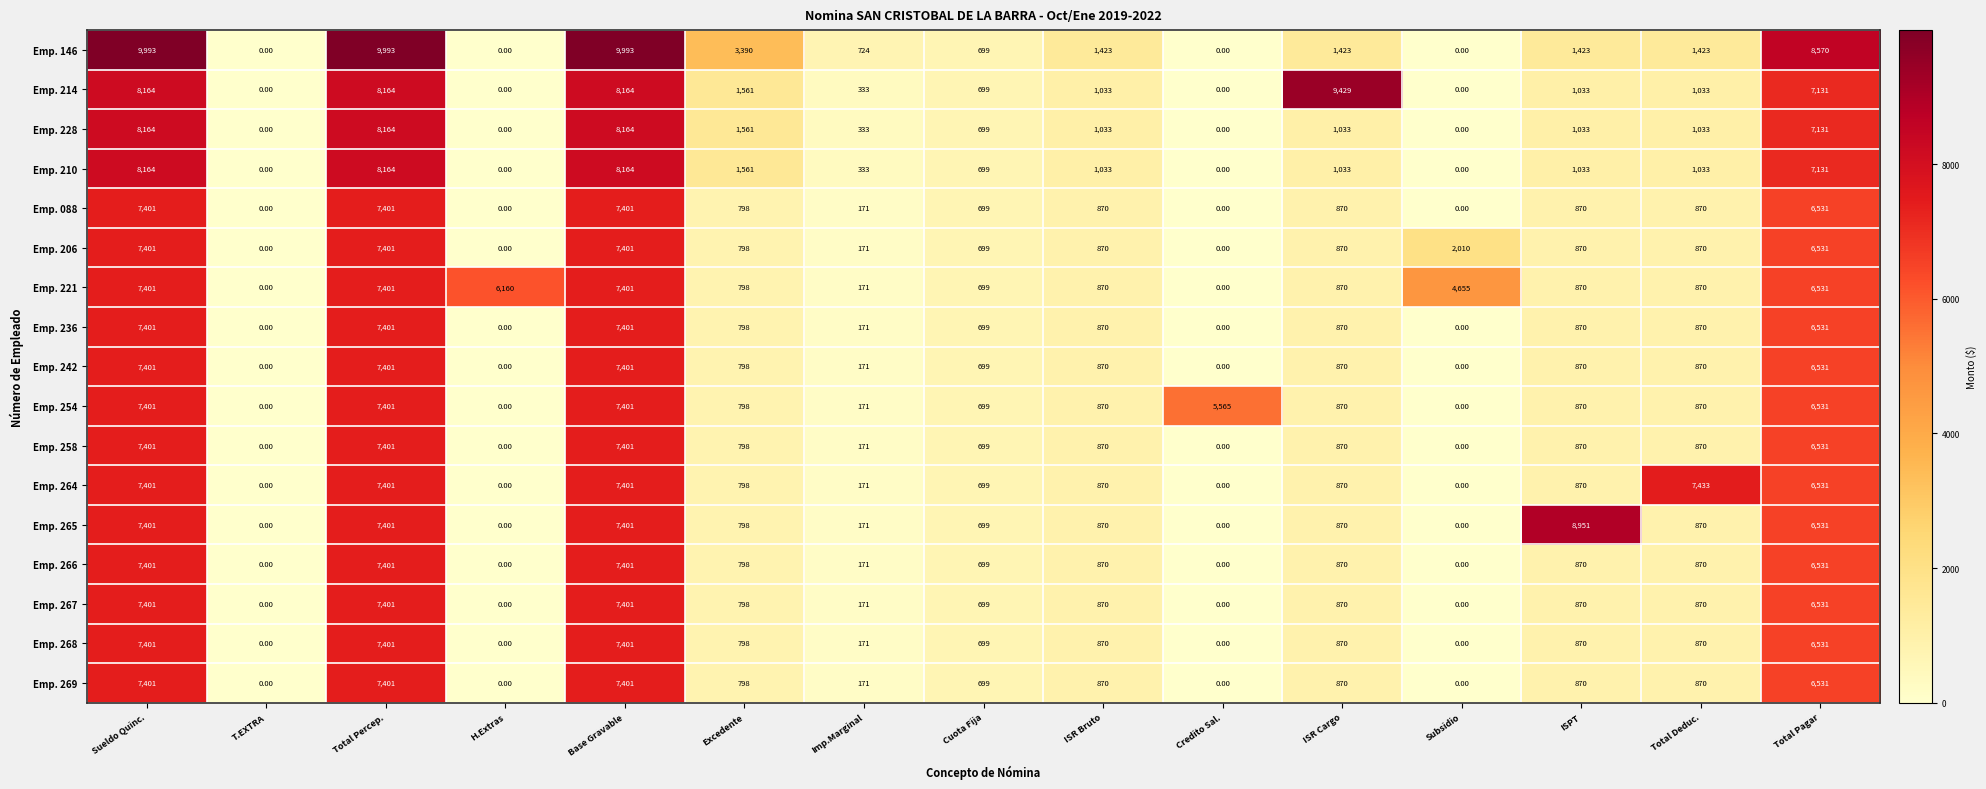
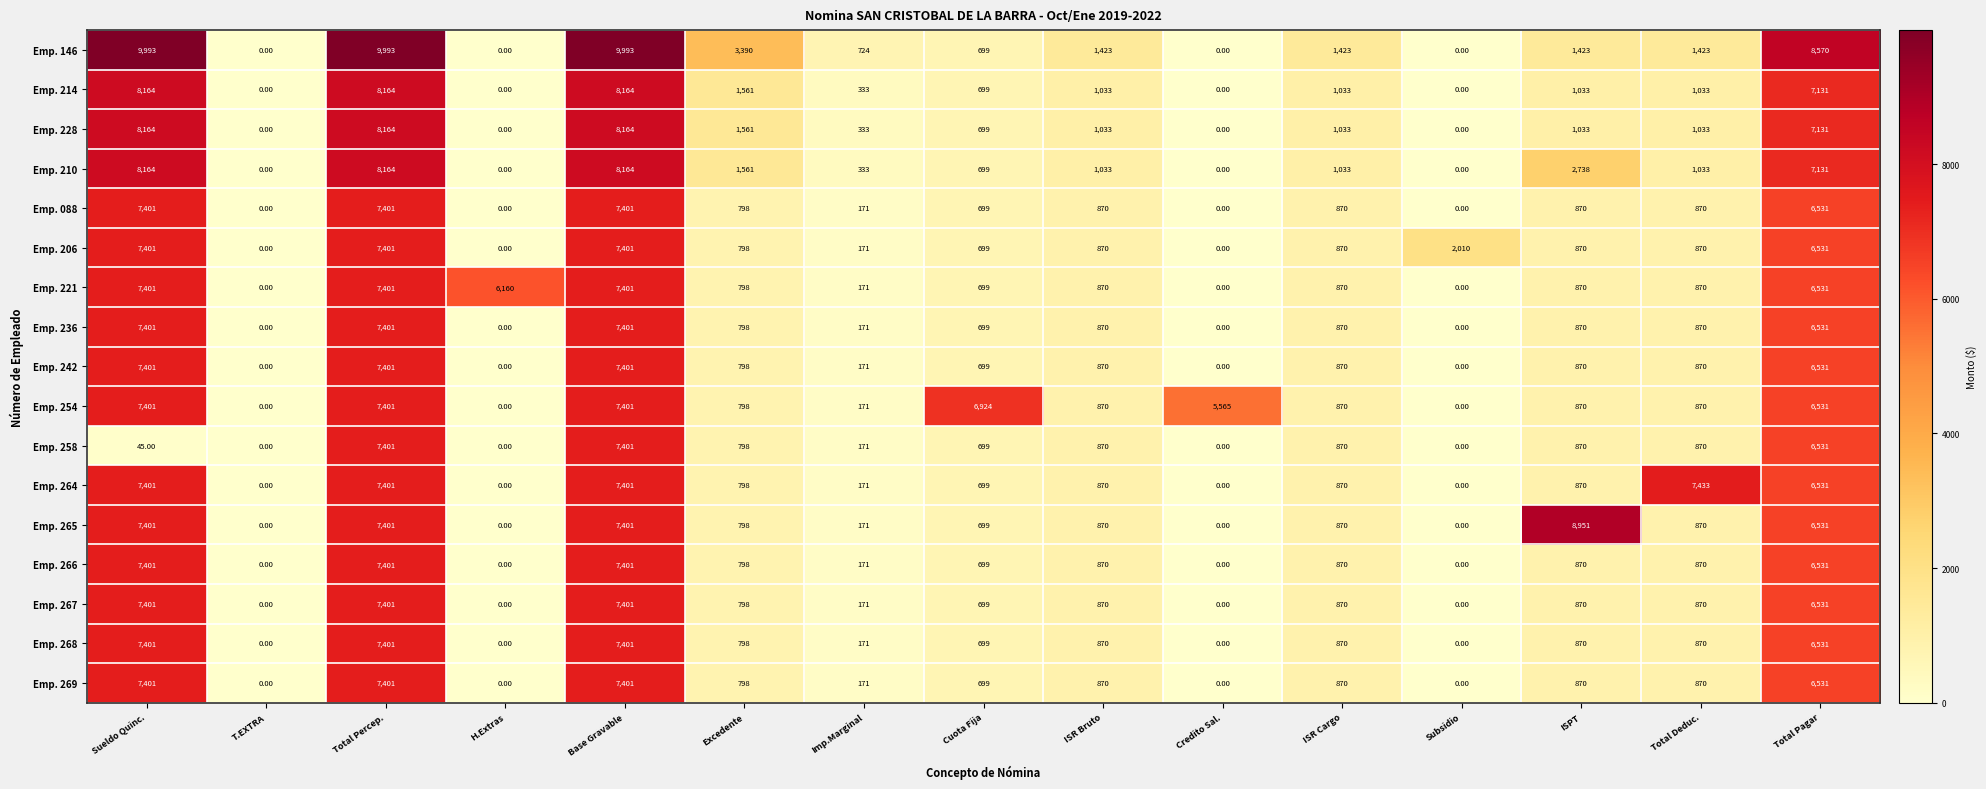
  {
    "Emp. 214": {
      "Sueldo Quinc.": "8,164",
      "T.EXTRA": "0.00",
      "Total Percep.": "8,164",
      "H.Extras": "0.00",
      "Base Gravable": "8,164",
      "Excedente": "1,561",
      "Imp.Marginal": "333",
      "Cuota Fija": "699",
      "ISR Bruto": "1,033",
      "Credito Sal.": "0.00",
-     "ISR Cargo": "9,429",
+     "ISR Cargo": "1,033",
      "Subsidio": "0.00",
      "ISPT": "1,033",
      "Total Deduc.": "1,033",
      "Total Pagar": "7,131"
    },
    "Emp. 210": {
      "Sueldo Quinc.": "8,164",
      "T.EXTRA": "0.00",
      "Total Percep.": "8,164",
      "H.Extras": "0.00",
      "Base Gravable": "8,164",
      "Excedente": "1,561",
      "Imp.Marginal": "333",
      "Cuota Fija": "699",
      "ISR Bruto": "1,033",
      "Credito Sal.": "0.00",
      "ISR Cargo": "1,033",
      "Subsidio": "0.00",
-     "ISPT": "1,033",
+     "ISPT": "2,738",
      "Total Deduc.": "1,033",
      "Total Pagar": "7,131"
    },
    "Emp. 221": {
      "Sueldo Quinc.": "7,401",
      "T.EXTRA": "0.00",
      "Total Percep.": "7,401",
      "H.Extras": "6,160",
      "Base Gravable": "7,401",
      "Excedente": "798",
      "Imp.Marginal": "171",
      "Cuota Fija": "699",
      "ISR Bruto": "870",
      "Credito Sal.": "0.00",
      "ISR Cargo": "870",
-     "Subsidio": "4,655",
+     "Subsidio": "0.00",
      "ISPT": "870",
      "Total Deduc.": "870",
      "Total Pagar": "6,531"
    },
    "Emp. 254": {
      "Sueldo Quinc.": "7,401",
      "T.EXTRA": "0.00",
      "Total Percep.": "7,401",
      "H.Extras": "0.00",
      "Base Gravable": "7,401",
      "Excedente": "798",
      "Imp.Marginal": "171",
-     "Cuota Fija": "699",
+     "Cuota Fija": "6,924",
      "ISR Bruto": "870",
      "Credito Sal.": "5,565",
      "ISR Cargo": "870",
      "Subsidio": "0.00",
      "ISPT": "870",
      "Total Deduc.": "870",
      "Total Pagar": "6,531"
    },
    "Emp. 258": {
-     "Sueldo Quinc.": "7,401",
+     "Sueldo Quinc.": "45.00",
      "T.EXTRA": "0.00",
      "Total Percep.": "7,401",
      "H.Extras": "0.00",
      "Base Gravable": "7,401",
      "Excedente": "798",
      "Imp.Marginal": "171",
      "Cuota Fija": "699",
      "ISR Bruto": "870",
      "Credito Sal.": "0.00",
      "ISR Cargo": "870",
      "Subsidio": "0.00",
      "ISPT": "870",
      "Total Deduc.": "870",
      "Total Pagar": "6,531"
    }
  }
